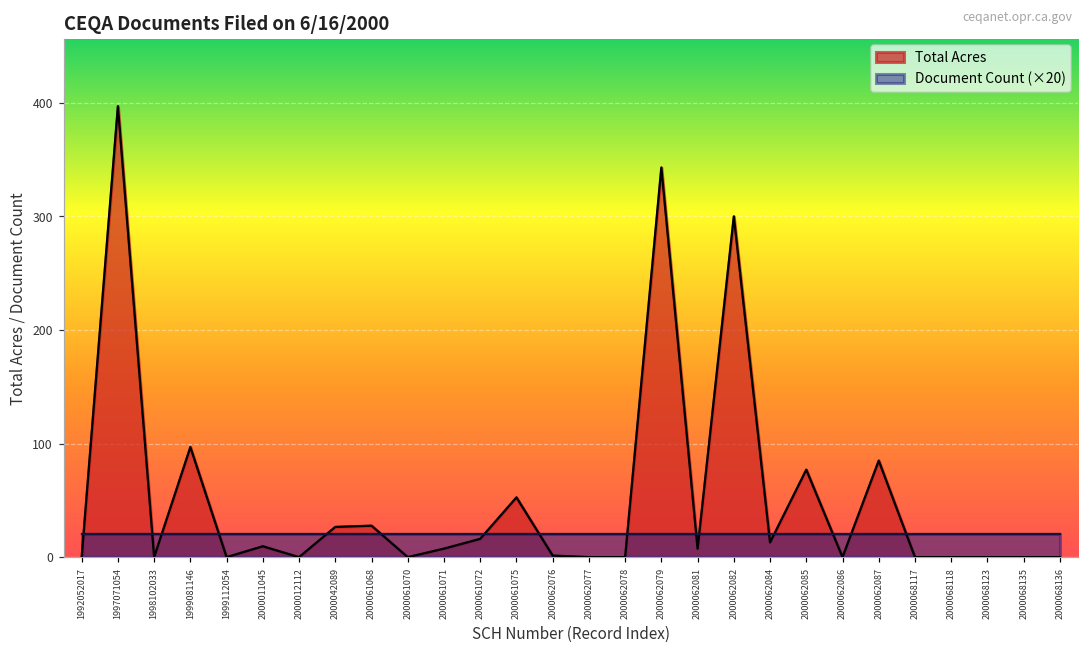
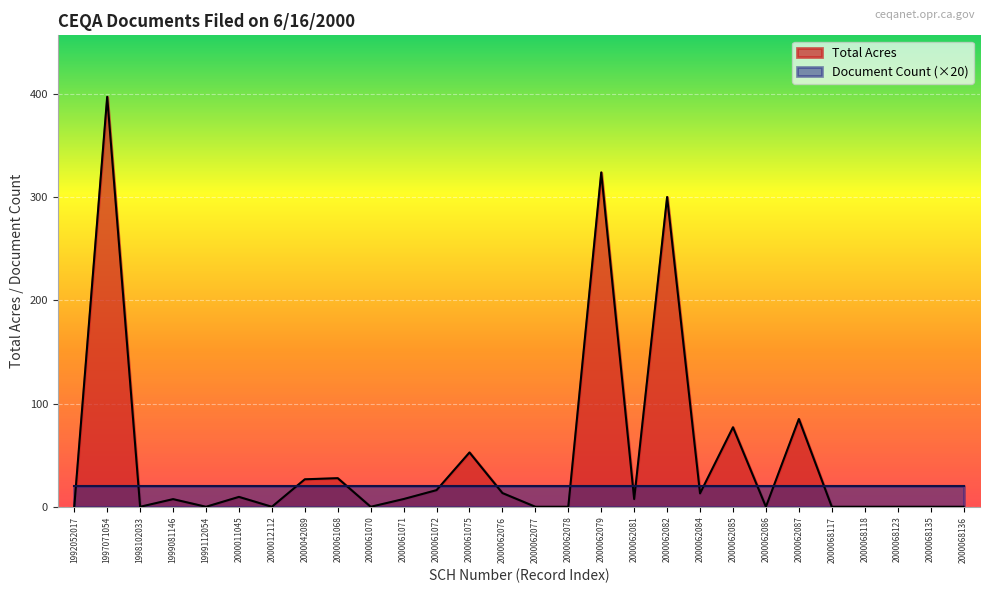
  {
    "Total Acres": {
      "1992052017": 0,
      "1997071054": 397,
      "1998102033": 0,
-     "1999081146": 97,
+     "1999081146": 7,
      "1999112054": 0,
      "2000011045": 10,
      "2000012112": 0,
      "2000042089": 27,
      "2000061068": 28,
      "2000061070": 0,
      "2000061071": 8,
      "2000061072": 16,
      "2000061075": 53,
-     "2000062076": 1,
+     "2000062076": 13,
      "2000062077": 0,
      "2000062078": 0,
-     "2000062079": 343,
+     "2000062079": 324,
      "2000062081": 8,
      "2000062082": 300,
      "2000062084": 13,
      "2000062085": 77,
      "2000062086": 0,
      "2000062087": 85,
      "2000068117": 0,
      "2000068118": 0,
      "2000068123": 0,
      "2000068135": 0,
      "2000068136": 0
    },
    "Document Count (×20)": {
      "1992052017": 20,
      "1997071054": 20,
      "1998102033": 20,
      "1999081146": 20,
      "1999112054": 20,
      "2000011045": 20,
      "2000012112": 20,
      "2000042089": 20,
      "2000061068": 20,
      "2000061070": 20,
      "2000061071": 20,
      "2000061072": 20,
      "2000061075": 20,
      "2000062076": 20,
      "2000062077": 20,
      "2000062078": 20,
      "2000062079": 20,
      "2000062081": 20,
      "2000062082": 20,
      "2000062084": 20,
      "2000062085": 20,
      "2000062086": 20,
      "2000062087": 20,
      "2000068117": 20,
      "2000068118": 20,
      "2000068123": 20,
      "2000068135": 20,
      "2000068136": 20
    }
  }
